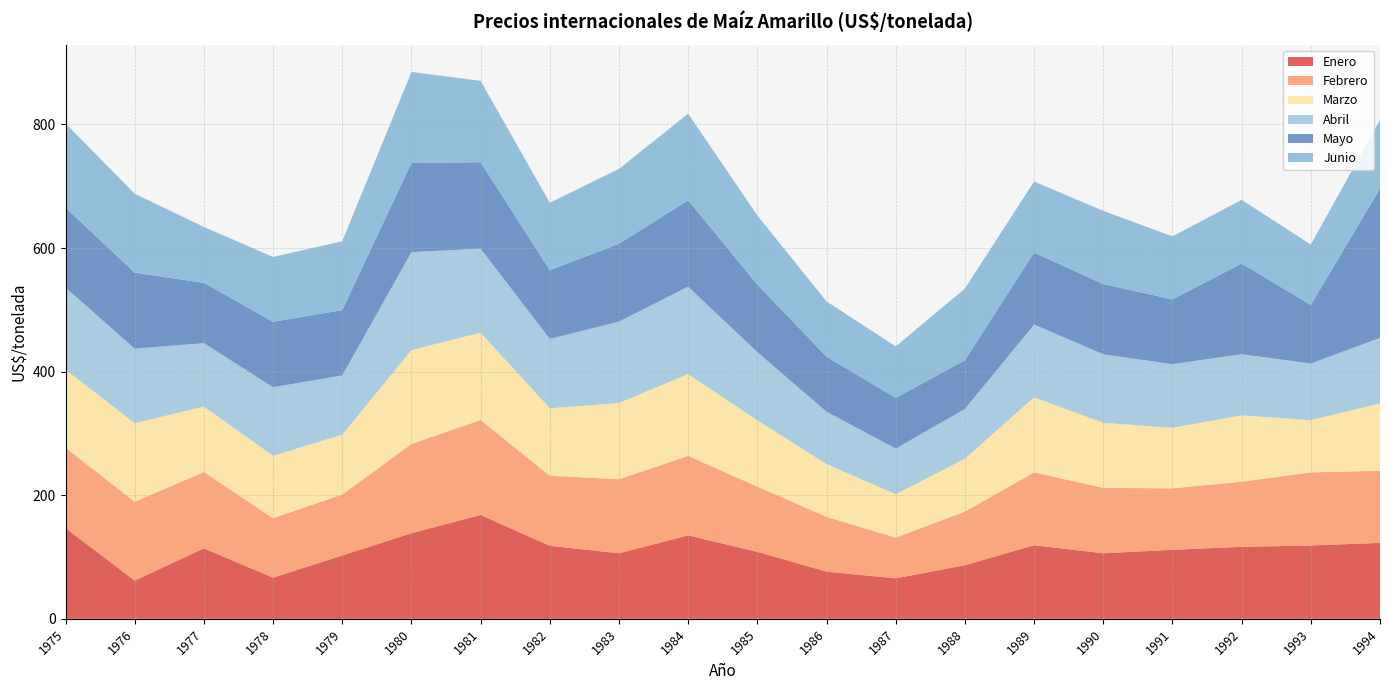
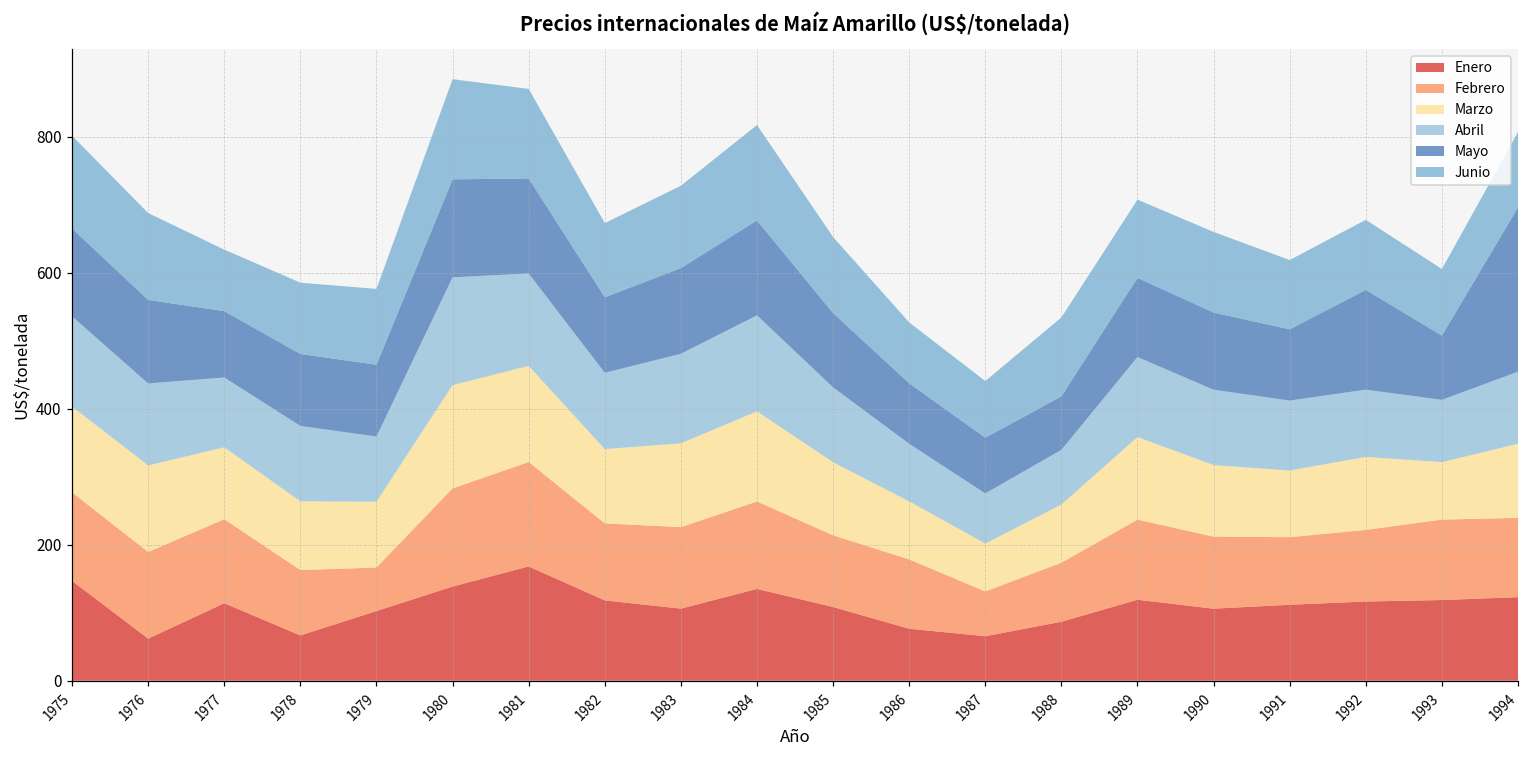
  {
    "Enero": {
      "1975": 150,
      "1976": 60,
      "1977": 110,
      "1978": 70,
      "1979": 100,
      "1980": 140,
      "1981": 170,
      "1982": 120,
      "1983": 110,
      "1984": 140,
      "1985": 110,
      "1986": 80,
      "1987": 70,
      "1988": 90,
      "1989": 120,
      "1990": 110,
      "1991": 110,
      "1992": 120,
      "1993": 120,
      "1994": 120
    },
    "Febrero": {
      "1975": 130,
      "1976": 130,
      "1977": 120,
      "1978": 100,
-     "1979": 100,
+     "1979": 60,
      "1980": 140,
      "1981": 150,
      "1982": 110,
      "1983": 120,
      "1984": 130,
      "1985": 110,
-     "1986": 90,
+     "1986": 100,
      "1987": 70,
      "1988": 90,
      "1989": 120,
      "1990": 110,
      "1991": 100,
      "1992": 110,
      "1993": 120,
      "1994": 120
    },
    "Marzo": {
      "1975": 130,
      "1976": 130,
      "1977": 110,
      "1978": 100,
      "1979": 100,
      "1980": 150,
      "1981": 140,
      "1982": 110,
      "1983": 120,
      "1984": 130,
      "1985": 110,
      "1986": 90,
      "1987": 70,
      "1988": 90,
      "1989": 120,
      "1990": 110,
      "1991": 100,
      "1992": 110,
      "1993": 80,
      "1994": 110
    },
    "Mayo": {
      "1975": 130,
      "1976": 120,
      "1977": 100,
      "1978": 110,
      "1979": 110,
      "1980": 140,
      "1981": 140,
      "1982": 110,
      "1983": 130,
      "1984": 140,
      "1985": 110,
      "1986": 90,
      "1987": 80,
      "1988": 80,
      "1989": 120,
      "1990": 110,
      "1991": 100,
      "1992": 150,
      "1993": 90,
      "1994": 240
    }
  }
